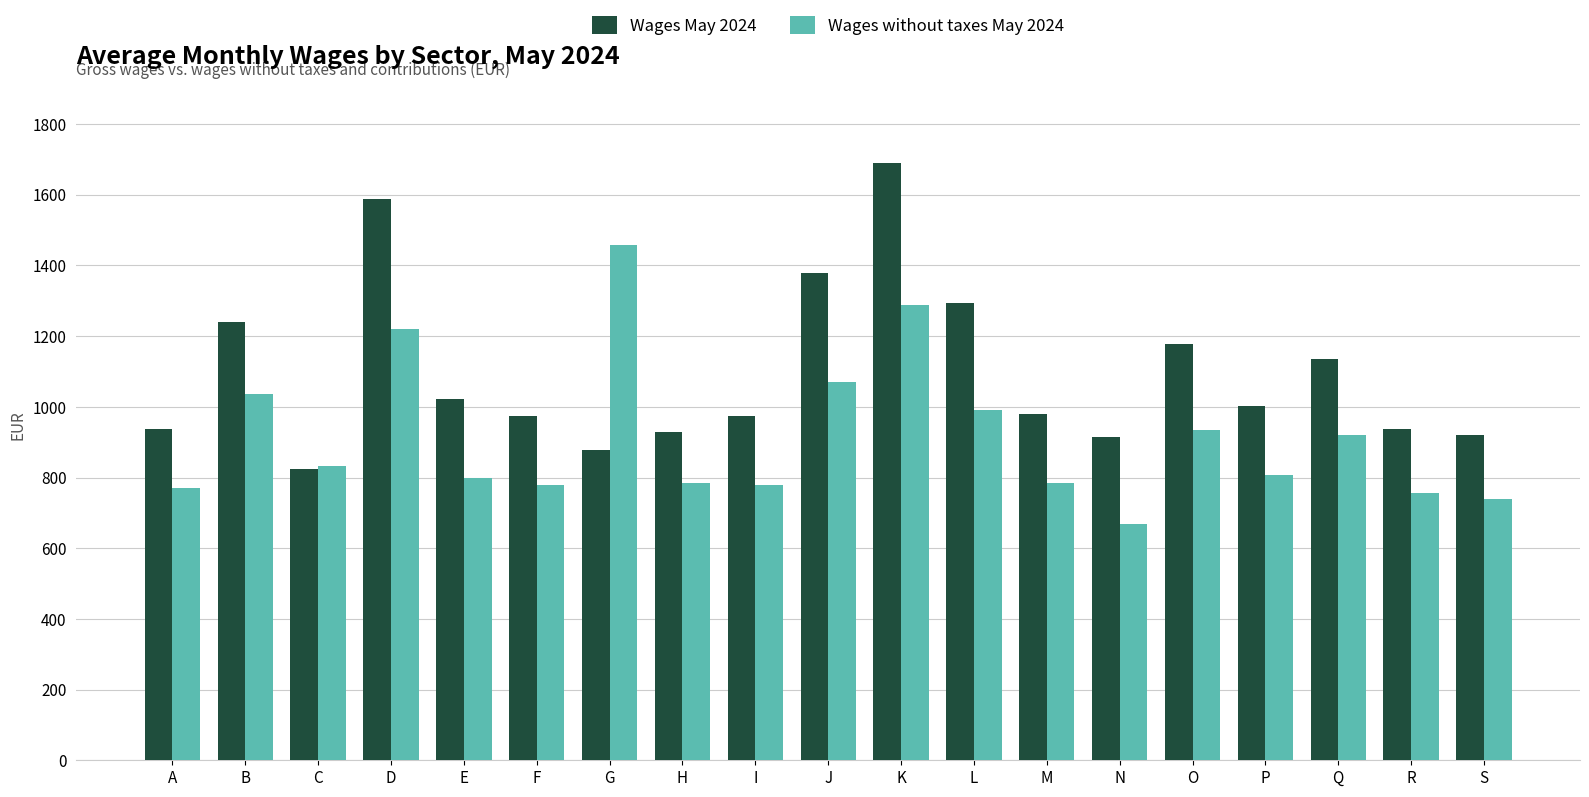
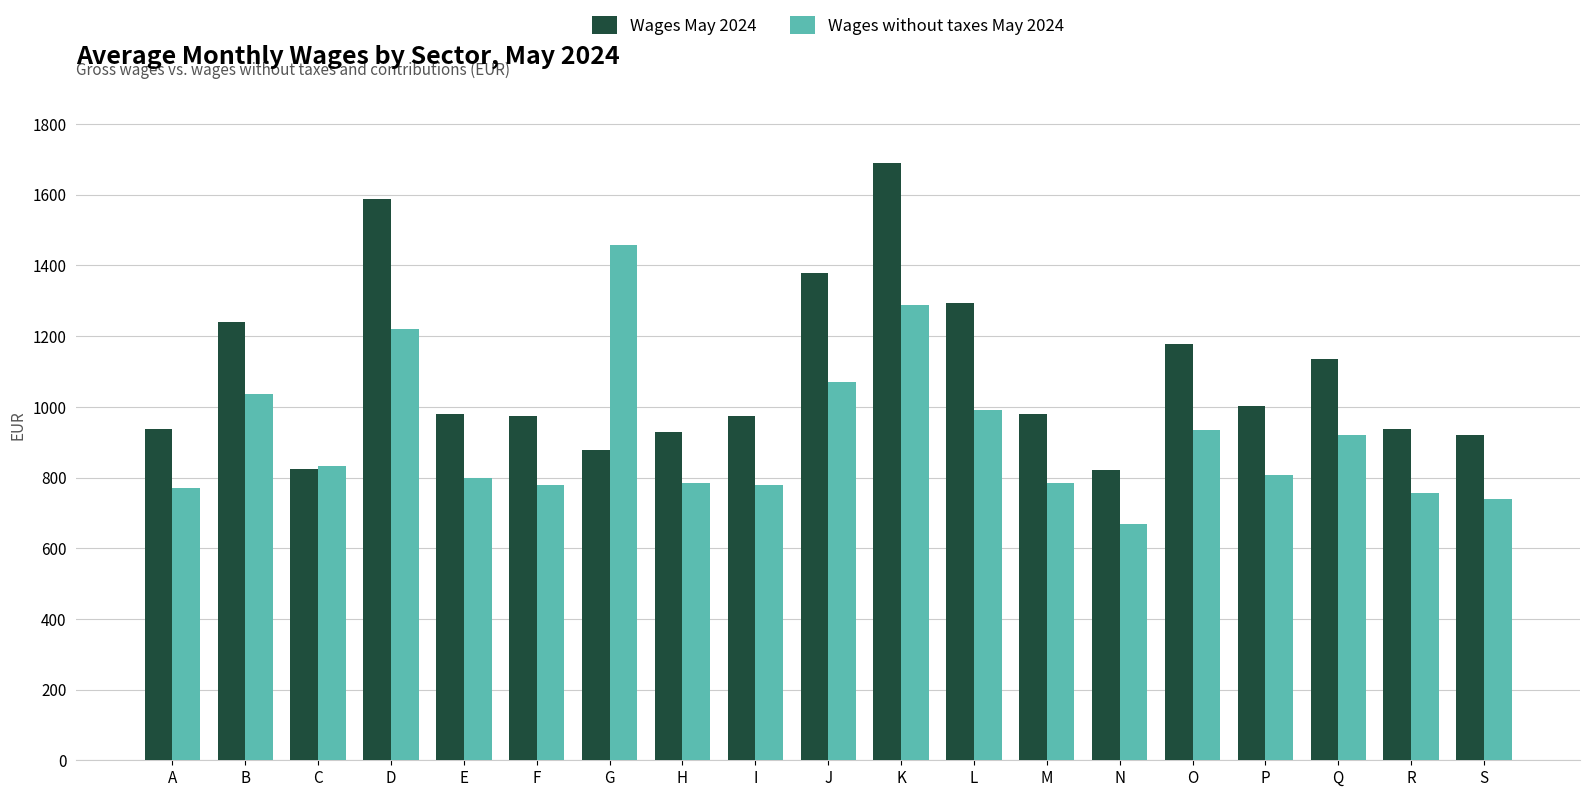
  {
    "Wages May 2024": {
      "A": 940,
      "B": 1240,
      "C": 820,
      "D": 1590,
-     "E": 1020,
+     "E": 980,
      "F": 970,
      "G": 880,
      "H": 930,
      "I": 970,
      "J": 1380,
      "K": 1690,
      "L": 1290,
      "M": 980,
-     "N": 920,
+     "N": 820,
      "O": 1180,
      "P": 1000,
      "Q": 1140,
      "R": 940,
      "S": 920
    },
    "Wages without taxes May 2024": {
      "A": 770,
      "B": 1040,
      "C": 830,
      "D": 1220,
      "E": 800,
      "F": 780,
      "G": 1460,
      "H": 780,
      "I": 780,
      "J": 1070,
      "K": 1290,
      "L": 990,
      "M": 790,
      "N": 670,
      "O": 930,
      "P": 810,
      "Q": 920,
      "R": 760,
      "S": 740
    }
  }
